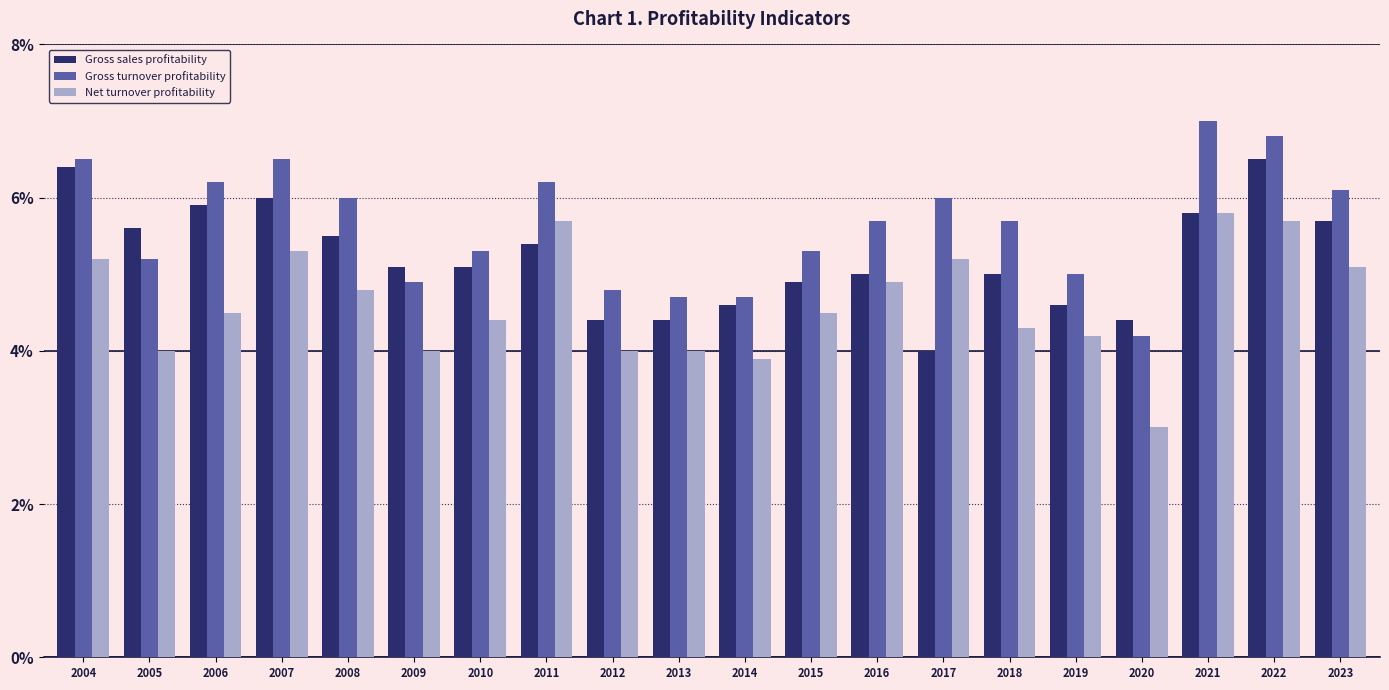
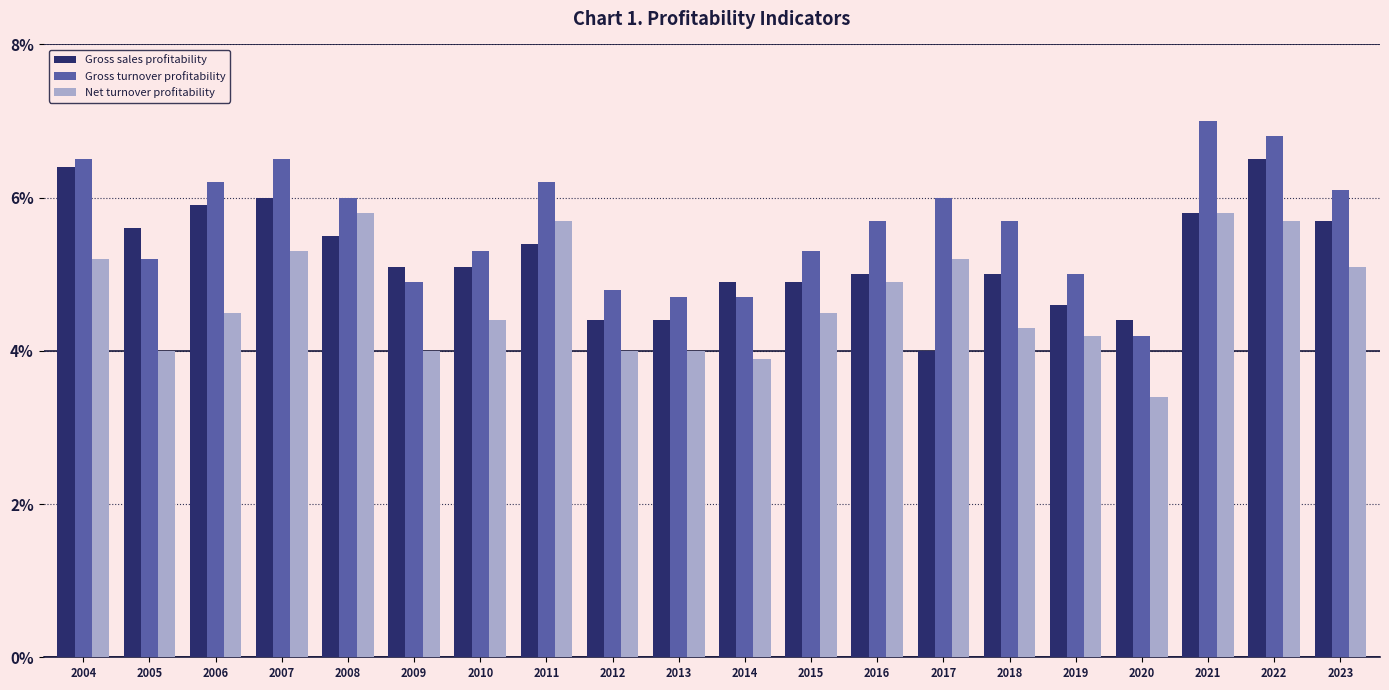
  {
    "Gross sales profitability": {
      "2004": "6.4%",
      "2005": "5.6%",
      "2006": "5.9%",
      "2007": "6.0%",
      "2008": "5.5%",
      "2009": "5.1%",
      "2010": "5.1%",
      "2011": "5.4%",
      "2012": "4.4%",
      "2013": "4.4%",
-     "2014": "4.6%",
+     "2014": "4.9%",
      "2015": "4.9%",
      "2016": "5.0%",
      "2017": "4.0%",
      "2018": "5.0%",
      "2019": "4.6%",
      "2020": "4.4%",
      "2021": "5.8%",
      "2022": "6.5%",
      "2023": "5.7%"
    },
    "Gross turnover profitability": {
      "2004": "6.5%",
      "2005": "5.2%",
      "2006": "6.2%",
      "2007": "6.5%",
      "2008": "6.0%",
      "2009": "4.9%",
      "2010": "5.3%",
      "2011": "6.2%",
      "2012": "4.8%",
      "2013": "4.7%",
      "2014": "4.7%",
      "2015": "5.3%",
      "2016": "5.7%",
      "2017": "6.0%",
      "2018": "5.7%",
      "2019": "5.0%",
      "2020": "4.2%",
      "2021": "7.0%",
      "2022": "6.8%",
      "2023": "6.1%"
    },
    "Net turnover profitability": {
      "2004": "5.2%",
      "2005": "4.0%",
      "2006": "4.5%",
      "2007": "5.3%",
-     "2008": "4.8%",
+     "2008": "5.8%",
      "2009": "4.0%",
      "2010": "4.4%",
      "2011": "5.7%",
      "2012": "4.0%",
      "2013": "4.0%",
      "2014": "3.9%",
      "2015": "4.5%",
      "2016": "4.9%",
      "2017": "5.2%",
      "2018": "4.3%",
      "2019": "4.2%",
-     "2020": "3.0%",
+     "2020": "3.4%",
      "2021": "5.8%",
      "2022": "5.7%",
      "2023": "5.1%"
    }
  }
